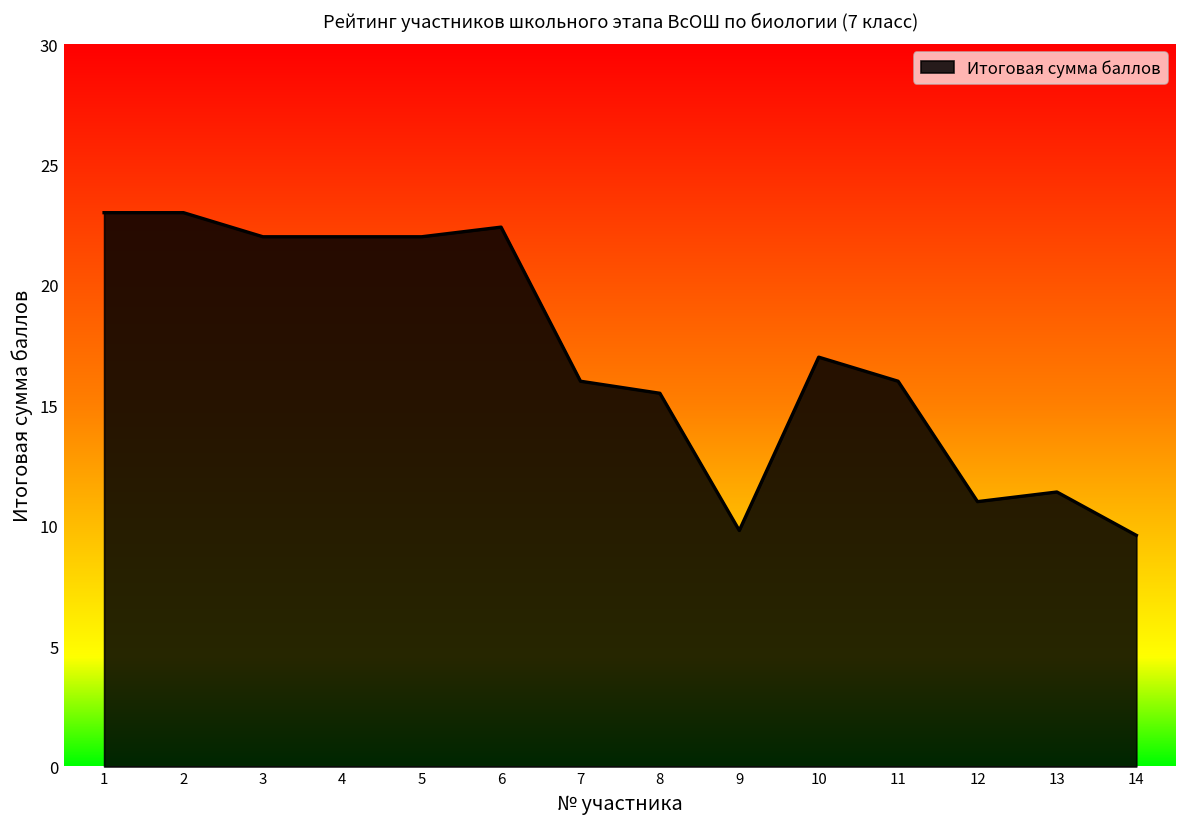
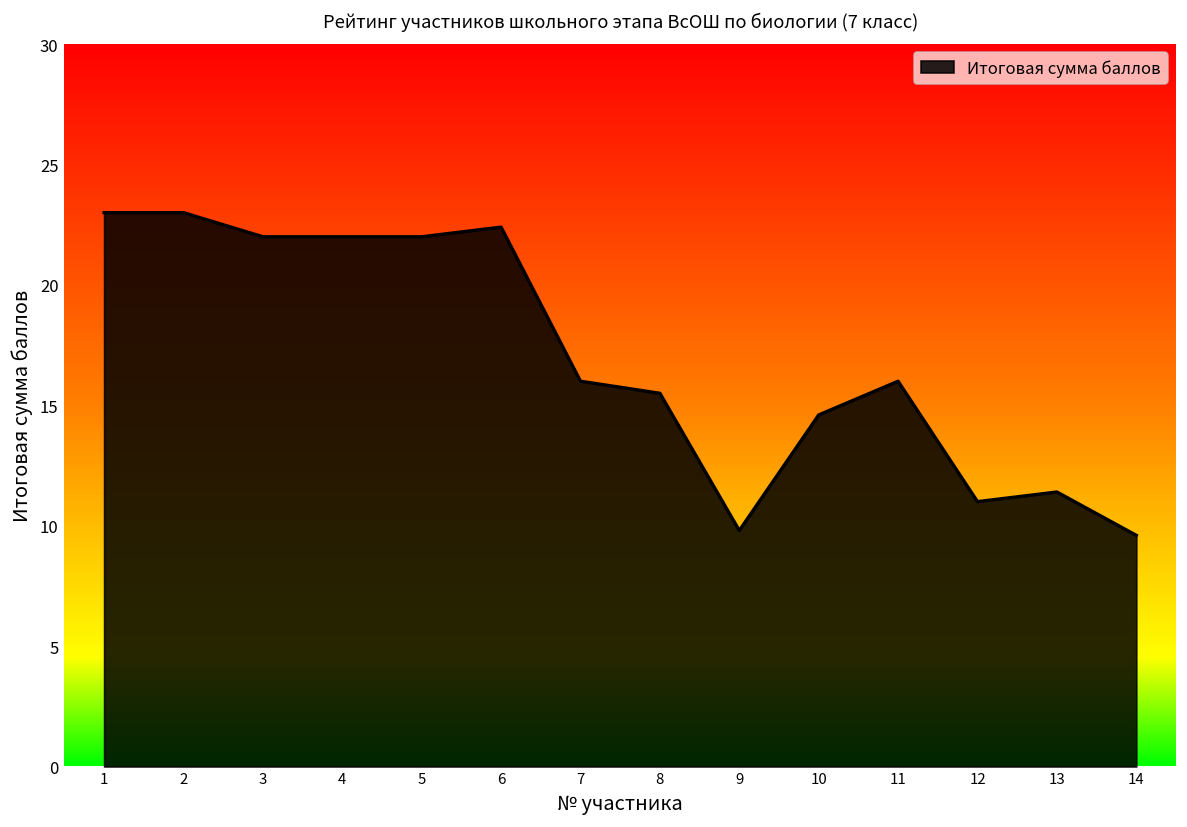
  {
    "1": 23.0,
    "2": 23.0,
    "3": 22.0,
    "4": 22.0,
    "5": 22.0,
    "6": 22.4,
    "7": 16.0,
    "8": 15.5,
    "9": 9.8,
-   "10": 17.0,
+   "10": 14.6,
    "11": 16.0,
    "12": 11.0,
    "13": 11.4,
    "14": 9.6
  }
